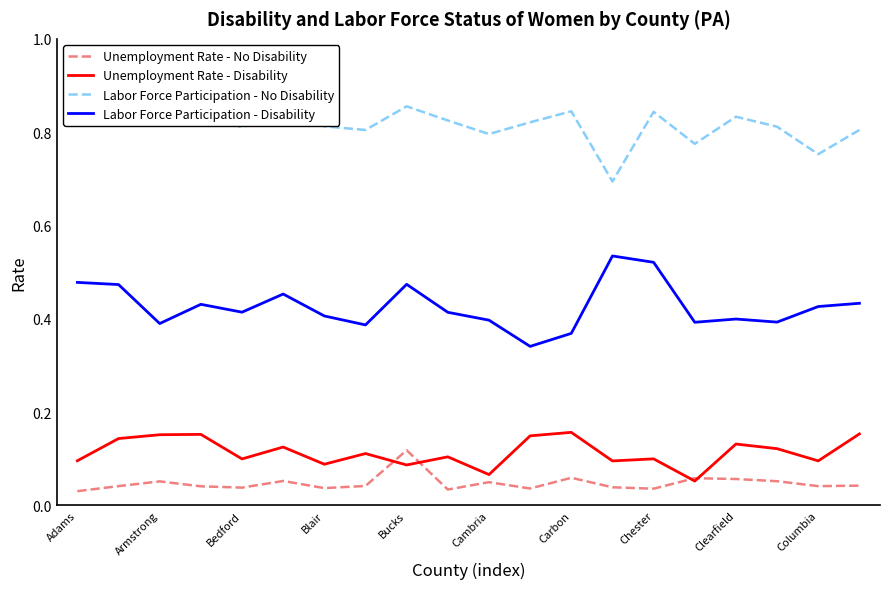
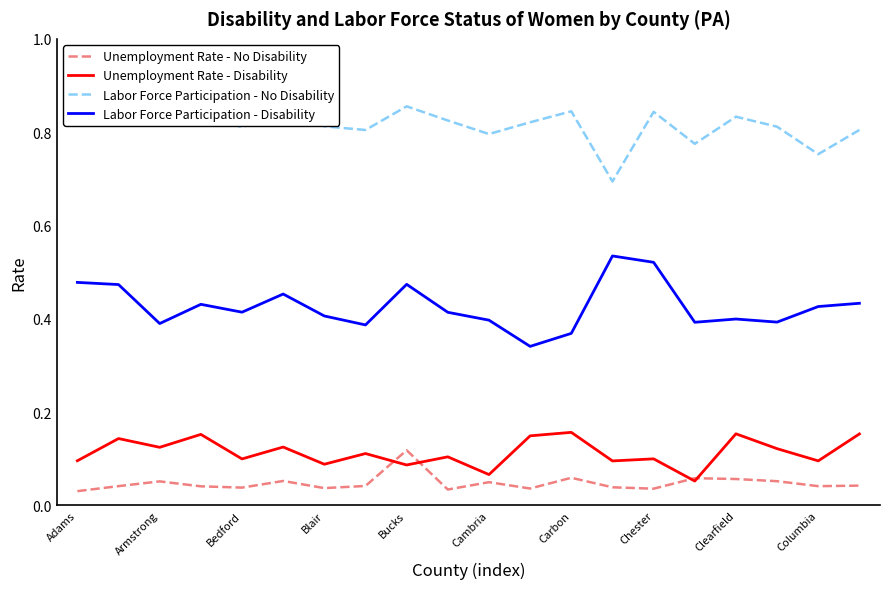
  {
    "Unemployment Rate - No Disability": {
      "Adams": 0.03,
      "Armstrong": 0.05,
      "Bedford": 0.04,
      "Blair": 0.04,
      "Bucks": 0.12,
      "Cambria": 0.05,
      "Carbon": 0.06,
      "Chester": 0.04,
      "Clearfield": 0.06,
      "Columbia": 0.04
    },
    "Unemployment Rate - Disability": {
      "Adams": 0.10,
-     "Armstrong": 0.15,
+     "Armstrong": 0.12,
      "Bedford": 0.10,
      "Blair": 0.09,
      "Bucks": 0.09,
      "Cambria": 0.07,
      "Carbon": 0.16,
      "Chester": 0.10,
-     "Clearfield": 0.13,
+     "Clearfield": 0.15,
      "Columbia": 0.10
    },
    "Labor Force Participation - No Disability": {
      "Bedford": 0.81,
      "Blair": 0.81,
      "Bucks": 0.86,
      "Cambria": 0.80,
      "Carbon": 0.84,
      "Chester": 0.84,
      "Clearfield": 0.83,
      "Columbia": 0.75
    },
    "Labor Force Participation - Disability": {
      "Adams": 0.48,
      "Armstrong": 0.39,
      "Bedford": 0.41,
      "Blair": 0.41,
      "Bucks": 0.47,
      "Cambria": 0.40,
      "Carbon": 0.37,
      "Chester": 0.52,
      "Clearfield": 0.40,
      "Columbia": 0.43
    }
  }
